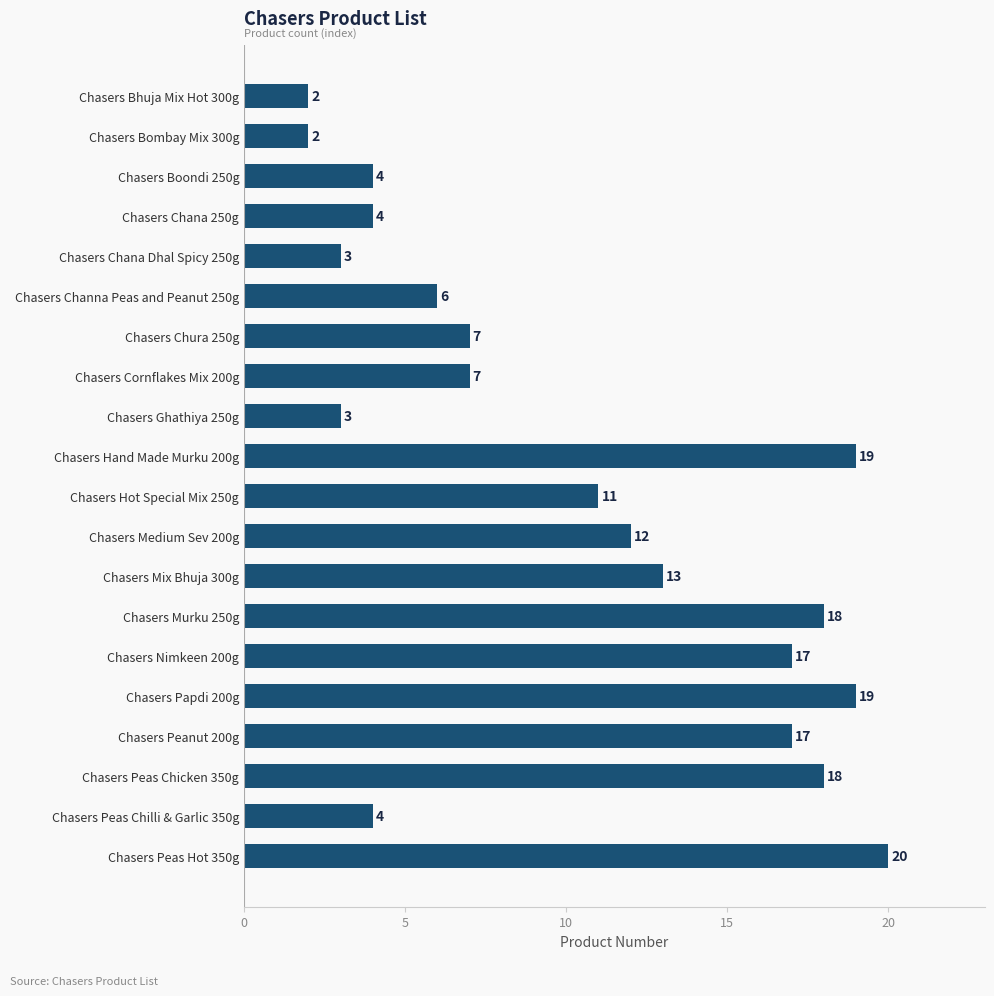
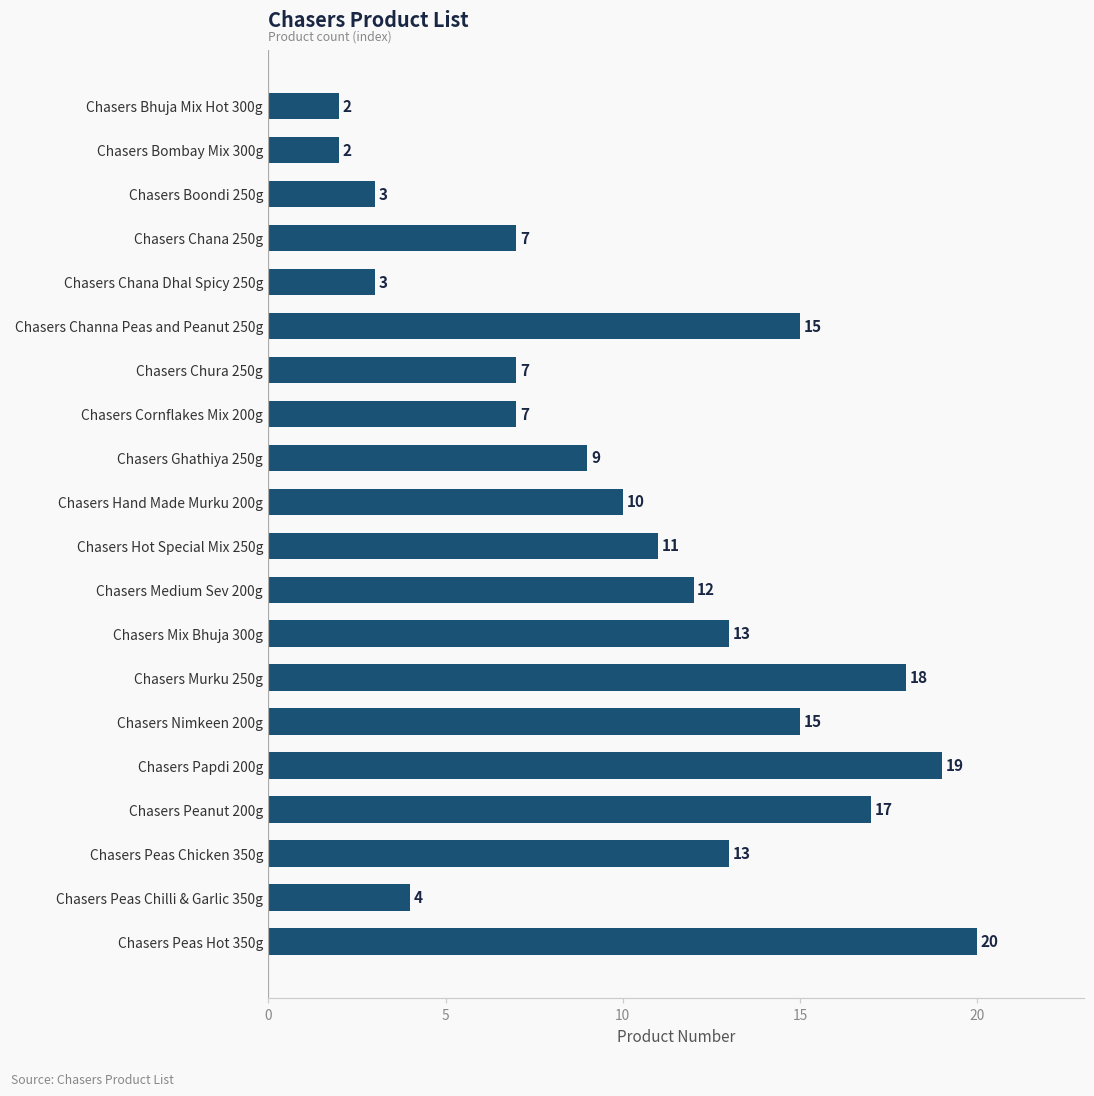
  {
    "Chasers Bhuja Mix Hot 300g": 2,
    "Chasers Bombay Mix 300g": 2,
-   "Chasers Boondi 250g": 4,
-   "Chasers Chana 250g": 4,
+   "Chasers Boondi 250g": 3,
+   "Chasers Chana 250g": 7,
    "Chasers Chana Dhal Spicy 250g": 3,
-   "Chasers Channa Peas and Peanut 250g": 6,
+   "Chasers Channa Peas and Peanut 250g": 15,
    "Chasers Chura 250g": 7,
    "Chasers Cornflakes Mix 200g": 7,
-   "Chasers Ghathiya 250g": 3,
-   "Chasers Hand Made Murku 200g": 19,
+   "Chasers Ghathiya 250g": 9,
+   "Chasers Hand Made Murku 200g": 10,
    "Chasers Hot Special Mix 250g": 11,
    "Chasers Medium Sev 200g": 12,
    "Chasers Mix Bhuja 300g": 13,
    "Chasers Murku 250g": 18,
-   "Chasers Nimkeen 200g": 17,
+   "Chasers Nimkeen 200g": 15,
    "Chasers Papdi 200g": 19,
    "Chasers Peanut 200g": 17,
-   "Chasers Peas Chicken 350g": 18,
+   "Chasers Peas Chicken 350g": 13,
    "Chasers Peas Chilli & Garlic 350g": 4,
    "Chasers Peas Hot 350g": 20
  }
